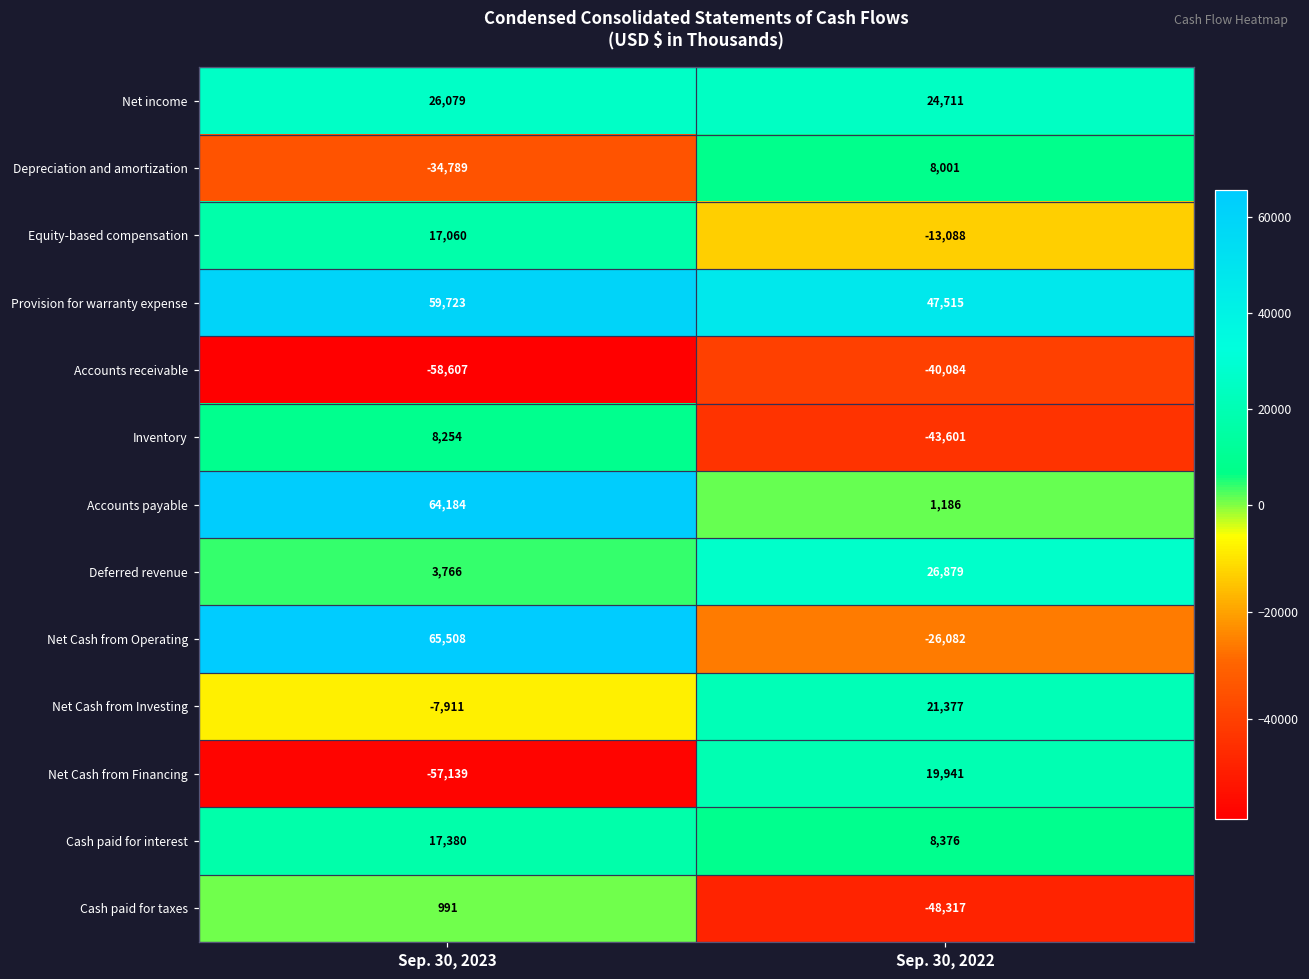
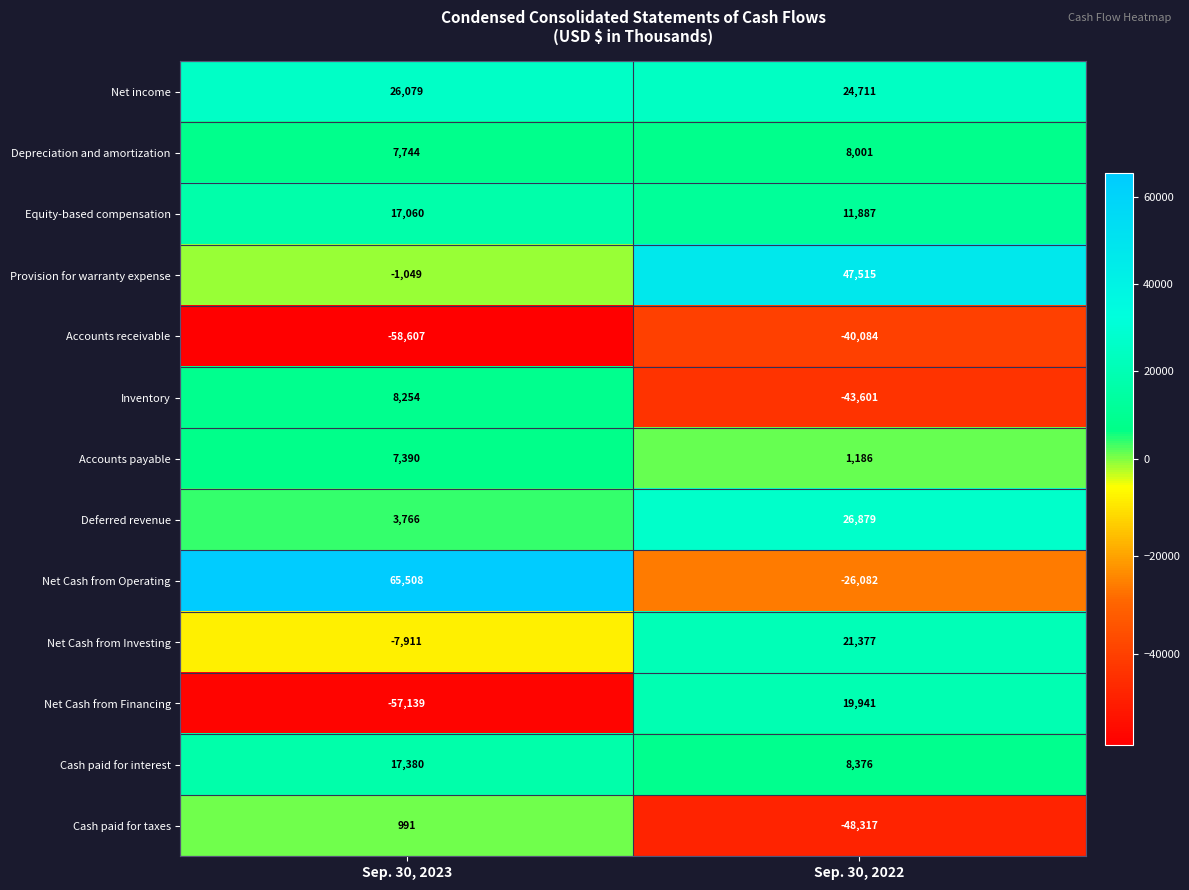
  {
    "Net income": {
      "Sep. 30, 2023": "26,079",
      "Sep. 30, 2022": "24,711"
    },
    "Depreciation and amortization": {
-     "Sep. 30, 2023": "-34,789",
+     "Sep. 30, 2023": "7,744",
      "Sep. 30, 2022": "8,001"
    },
    "Equity-based compensation": {
      "Sep. 30, 2023": "17,060",
-     "Sep. 30, 2022": "-13,088"
+     "Sep. 30, 2022": "11,887"
    },
    "Provision for warranty expense": {
-     "Sep. 30, 2023": "59,723",
+     "Sep. 30, 2023": "-1,049",
      "Sep. 30, 2022": "47,515"
    },
    "Accounts receivable": {
      "Sep. 30, 2023": "-58,607",
      "Sep. 30, 2022": "-40,084"
    },
    "Inventory": {
      "Sep. 30, 2023": "8,254",
      "Sep. 30, 2022": "-43,601"
    },
    "Accounts payable": {
-     "Sep. 30, 2023": "64,184",
+     "Sep. 30, 2023": "7,390",
      "Sep. 30, 2022": "1,186"
    },
    "Deferred revenue": {
      "Sep. 30, 2023": "3,766",
      "Sep. 30, 2022": "26,879"
    },
    "Net Cash from Operating": {
      "Sep. 30, 2023": "65,508",
      "Sep. 30, 2022": "-26,082"
    },
    "Net Cash from Investing": {
      "Sep. 30, 2023": "-7,911",
      "Sep. 30, 2022": "21,377"
    },
    "Net Cash from Financing": {
      "Sep. 30, 2023": "-57,139",
      "Sep. 30, 2022": "19,941"
    },
    "Cash paid for interest": {
      "Sep. 30, 2023": "17,380",
      "Sep. 30, 2022": "8,376"
    },
    "Cash paid for taxes": {
      "Sep. 30, 2023": "991",
      "Sep. 30, 2022": "-48,317"
    }
  }
